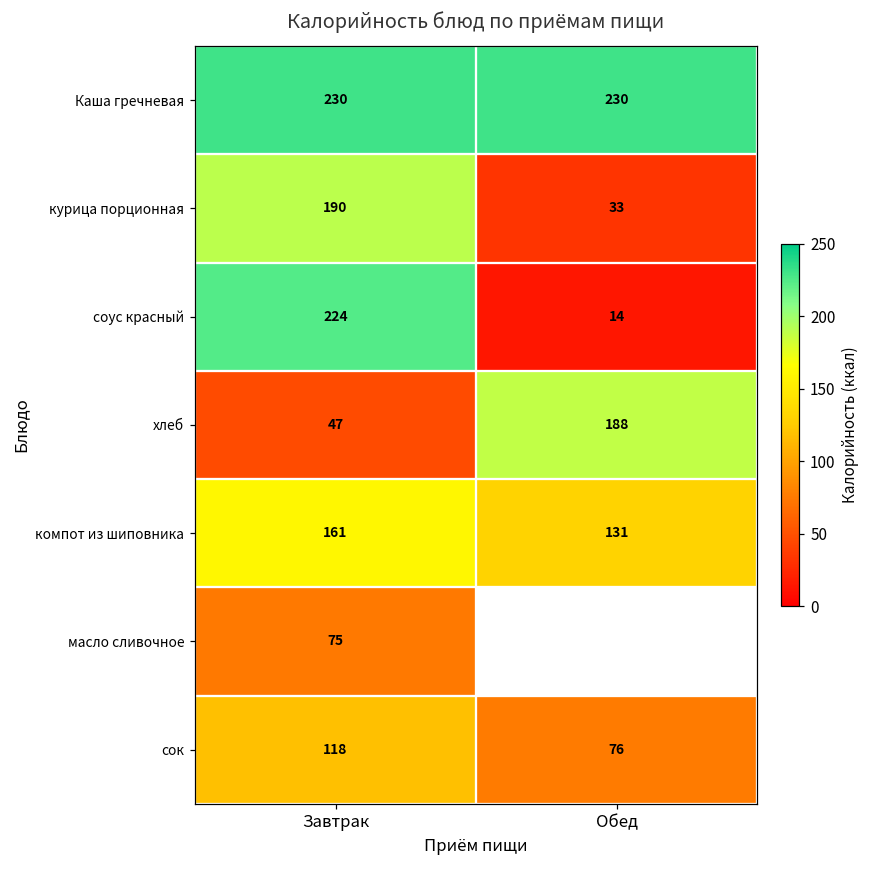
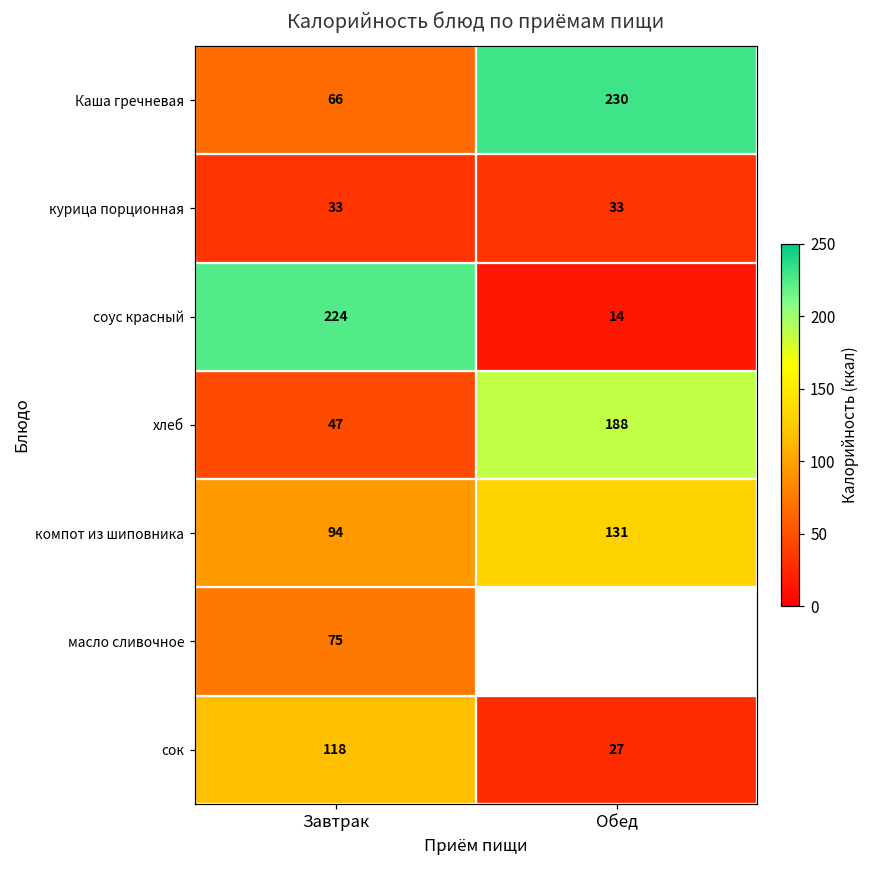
  {
    "Каша гречневая": {
-     "Завтрак": 230,
+     "Завтрак": 66,
      "Обед": 230
    },
    "курица порционная": {
-     "Завтрак": 190,
+     "Завтрак": 33,
      "Обед": 33
    },
    "соус красный": {
      "Завтрак": 224,
      "Обед": 14
    },
    "хлеб": {
      "Завтрак": 47,
      "Обед": 188
    },
    "компот из шиповника": {
-     "Завтрак": 161,
+     "Завтрак": 94,
      "Обед": 131
    },
    "масло сливочное": {
      "Завтрак": 75
    },
    "сок": {
      "Завтрак": 118,
-     "Обед": 76
+     "Обед": 27
    }
  }
